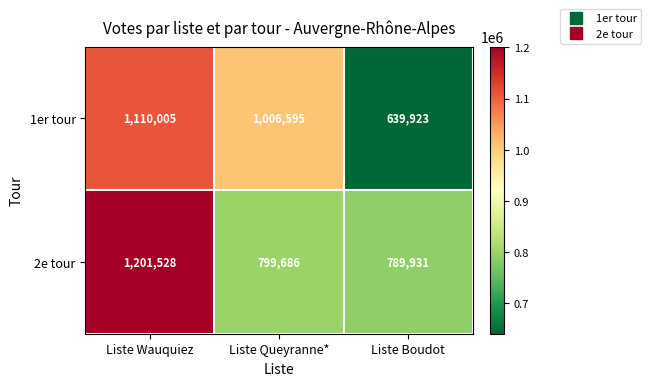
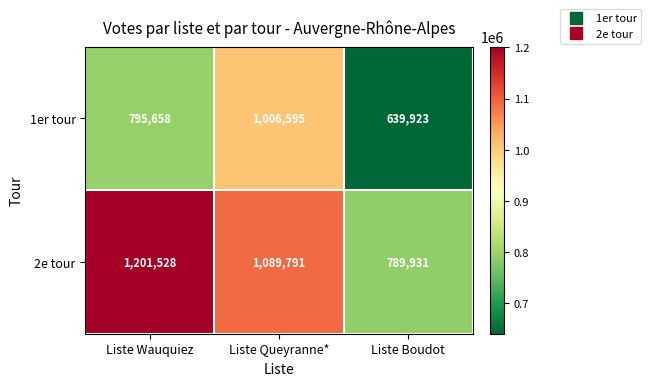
  {
    "1er tour": {
-     "Liste Wauquiez": "1,110,005",
+     "Liste Wauquiez": "795,658",
      "Liste Queyranne*": "1,006,595",
      "Liste Boudot": "639,923"
    },
    "2e tour": {
      "Liste Wauquiez": "1,201,528",
-     "Liste Queyranne*": "799,686",
+     "Liste Queyranne*": "1,089,791",
      "Liste Boudot": "789,931"
    }
  }
